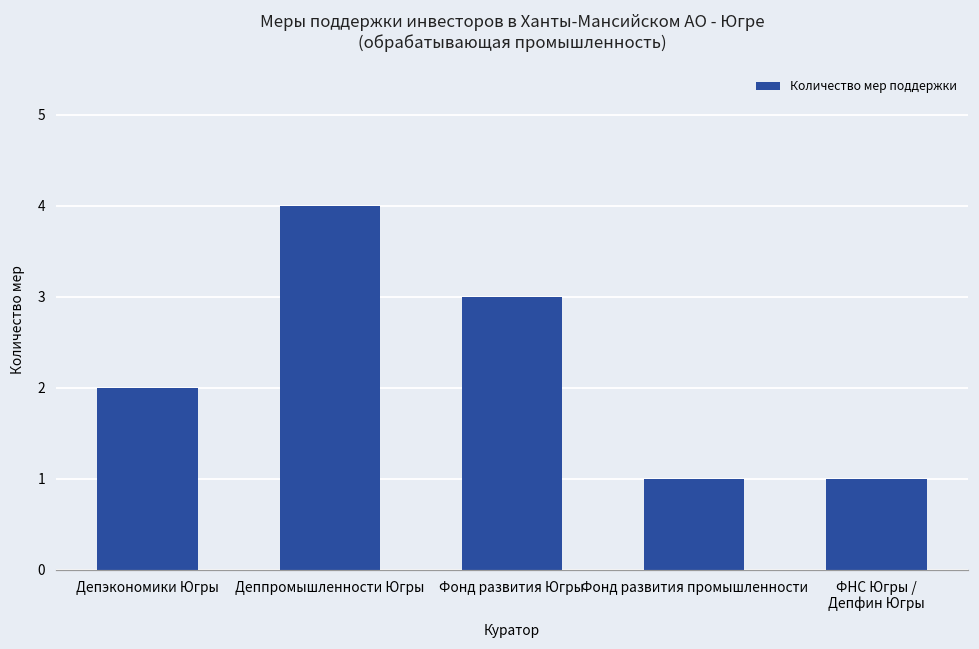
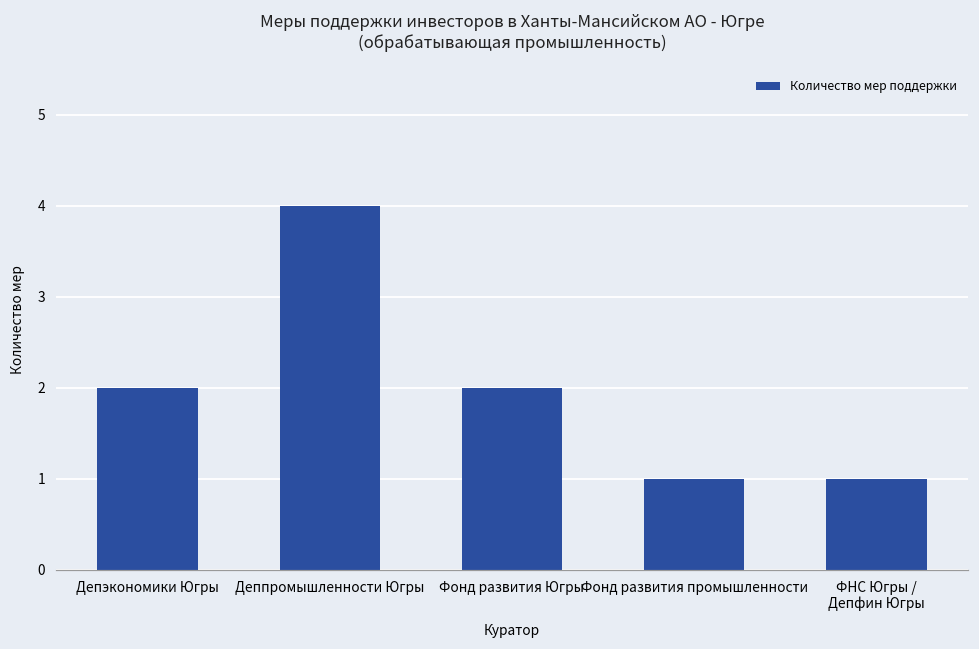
  {
    "Депэкономики Югры": 2,
    "Деппромышленности Югры": 4,
-   "Фонд развития Югры": 3,
+   "Фонд развития Югры": 2,
    "Фонд развития промышленности": 1,
    "ФНС Югры / Депфин Югры": 1
  }
